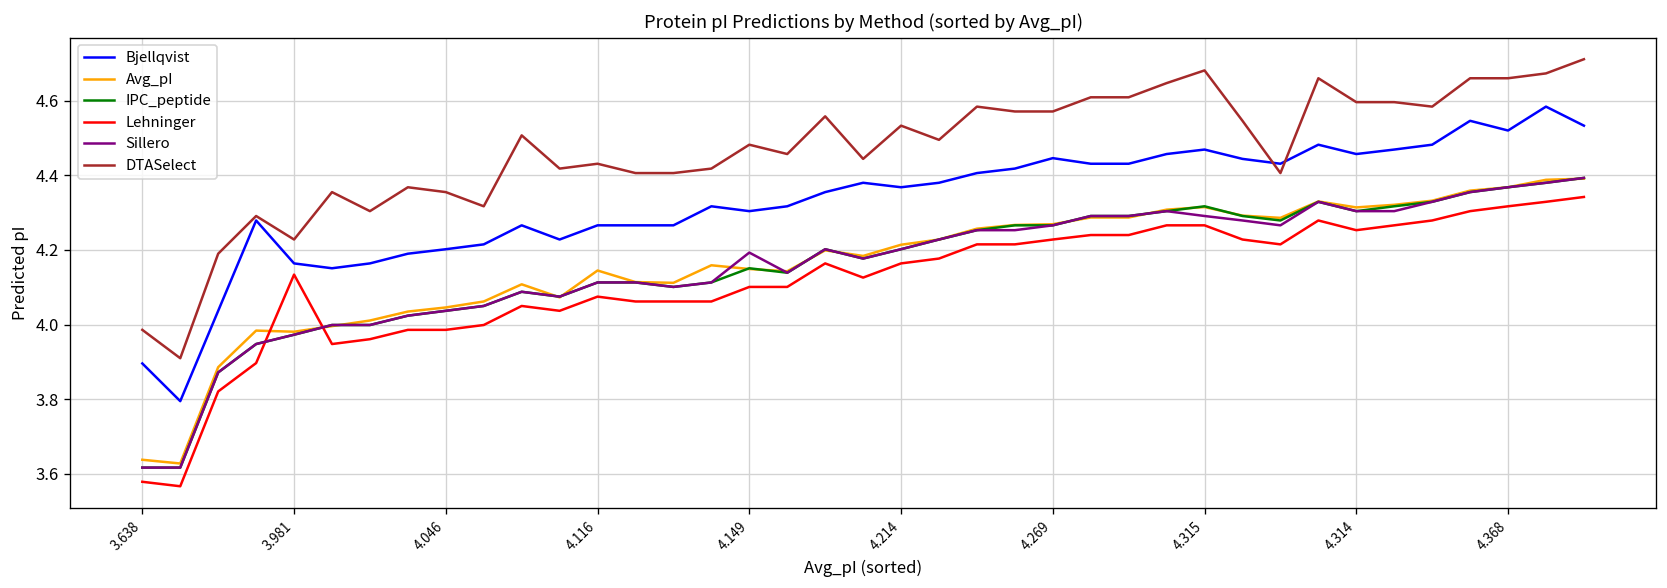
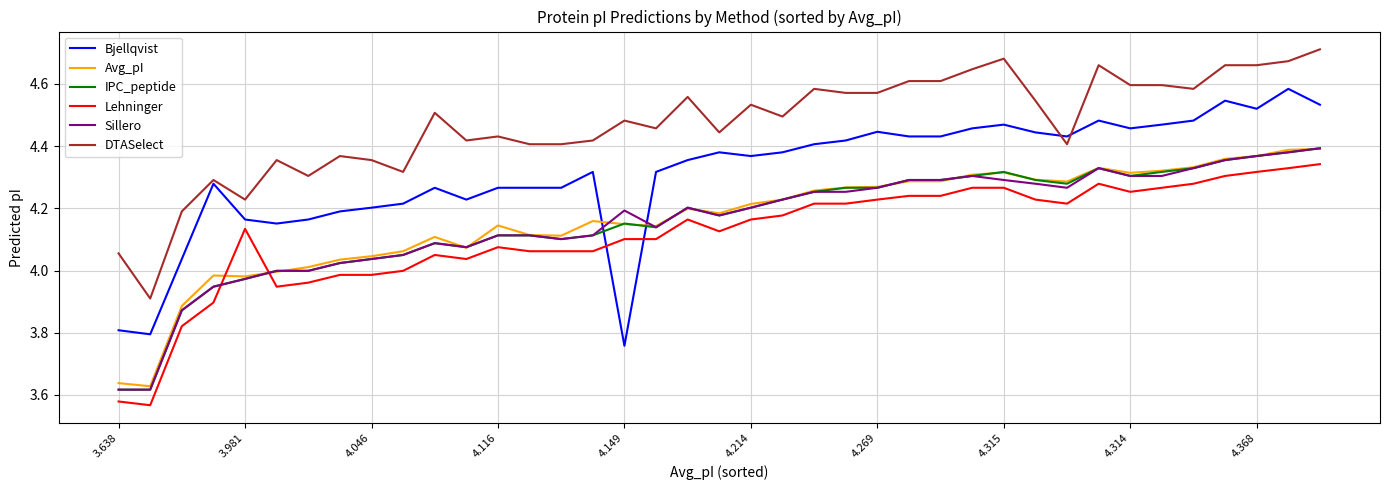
  {
    "Bjellqvist": {
-     "3.638": 3.90,
+     "3.638": 3.81,
      "3.981": 4.16,
      "4.046": 4.20,
      "4.116": 4.27,
-     "4.149": 4.30,
+     "4.149": 3.76,
      "4.214": 4.37,
      "4.269": 4.45,
      "4.315": 4.47,
      "4.314": 4.46,
      "4.368": 4.52
    },
    "Avg_pI": {
      "3.638": 3.64,
      "4.046": 4.05,
      "4.116": 4.15,
      "4.214": 4.21,
      "4.314": 4.31
    },
    "Lehninger": {
      "3.638": 3.58,
      "3.981": 4.13,
      "4.046": 3.99,
      "4.116": 4.08,
      "4.149": 4.10,
      "4.214": 4.16,
      "4.269": 4.23,
      "4.315": 4.27,
      "4.314": 4.25,
      "4.368": 4.32
    },
    "Sillero": {
      "4.149": 4.19,
      "4.315": 4.29
    },
    "DTASelect": {
-     "3.638": 3.99,
+     "3.638": 4.06,
      "3.981": 4.23,
      "4.046": 4.36,
      "4.116": 4.43,
      "4.149": 4.48,
      "4.214": 4.53,
      "4.269": 4.57,
      "4.315": 4.68,
      "4.314": 4.60,
      "4.368": 4.66
    }
  }
